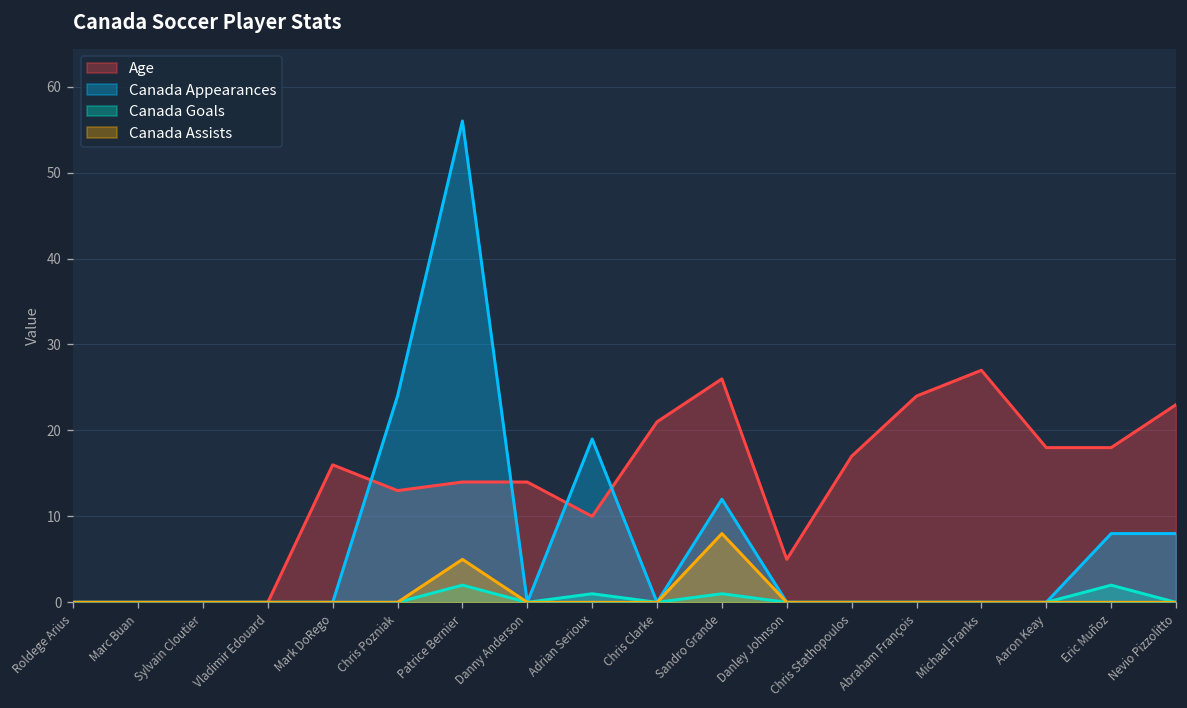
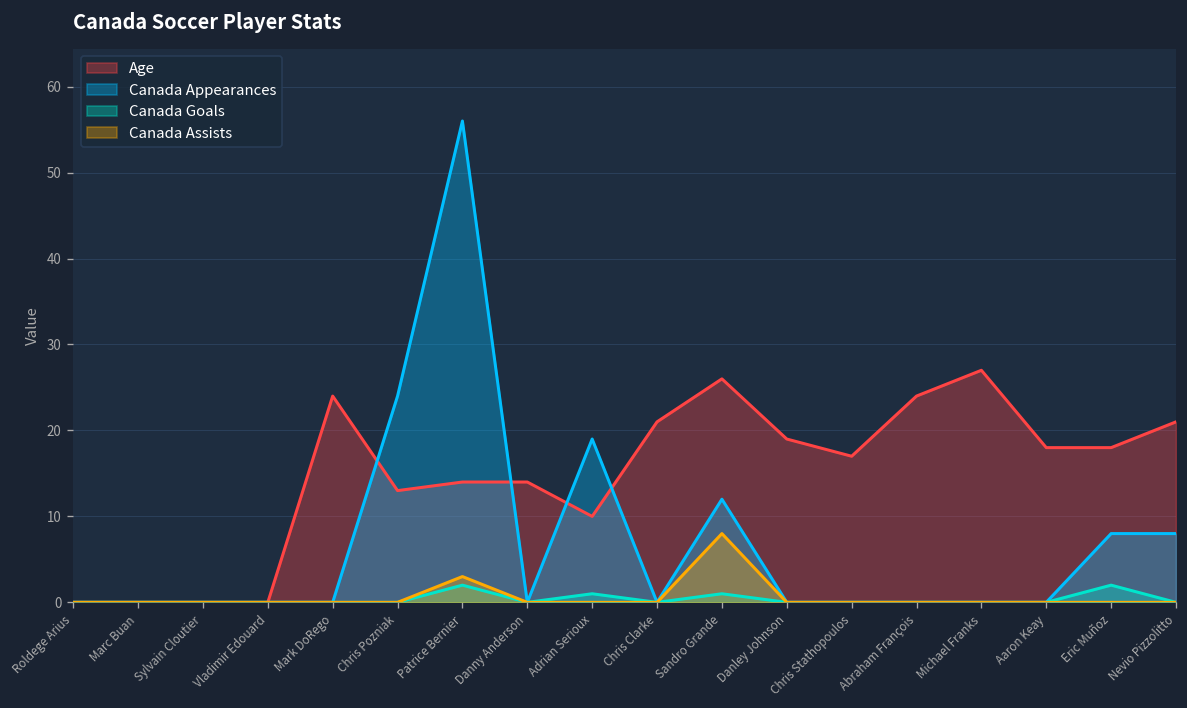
  {
    "Age": {
-     "Mark DoRego": 16,
+     "Mark DoRego": 24,
      "Chris Pozniak": 13,
      "Patrice Bernier": 14,
      "Danny Anderson": 14,
      "Adrian Serioux": 10,
      "Chris Clarke": 21,
      "Sandro Grande": 26,
-     "Danley Johnson": 5,
+     "Danley Johnson": 19,
      "Chris Stathopoulos": 17,
      "Abraham François": 24,
      "Michael Franks": 27,
      "Aaron Keay": 18,
      "Eric Muñoz": 18,
-     "Nevio Pizzolitto": 23
+     "Nevio Pizzolitto": 21
    },
    "Canada Assists": {
-     "Patrice Bernier": 5,
+     "Patrice Bernier": 3,
      "Adrian Serioux": 0,
      "Sandro Grande": 8,
      "Eric Muñoz": 0
    }
  }
